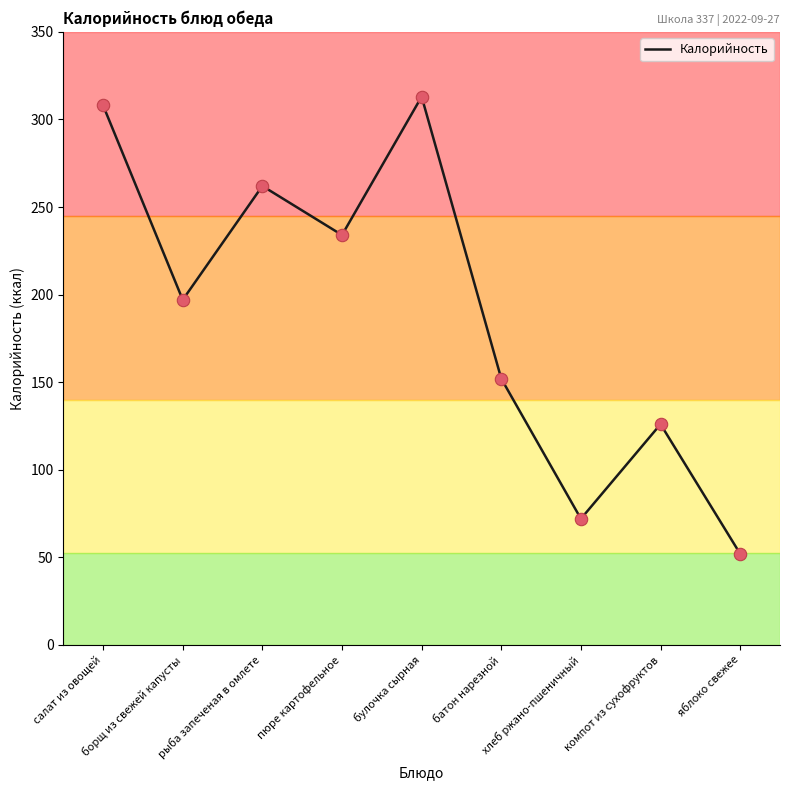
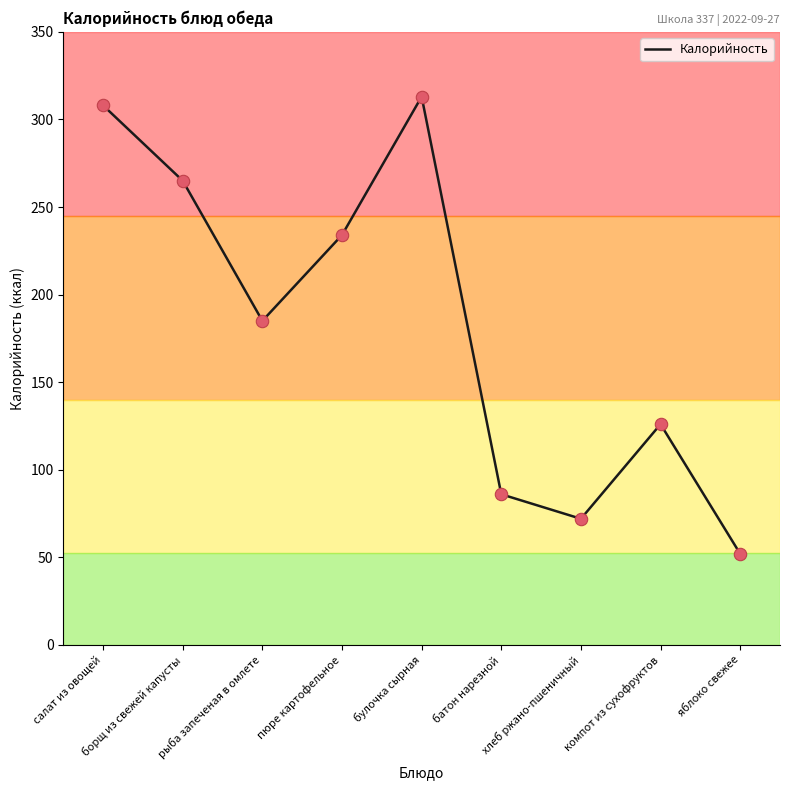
  {
    "салат из овощей": 308,
-   "борщ из свежей капусты": 197,
-   "рыба запеченая в омлете": 262,
+   "борщ из свежей капусты": 265,
+   "рыба запеченая в омлете": 185,
    "пюре картофельное": 234,
    "булочка сырная": 313,
-   "батон нарезной": 152,
+   "батон нарезной": 86,
    "хлеб ржано-пшеничный": 72,
    "компот из сухофруктов": 126,
    "яблоко свежее": 52
  }
